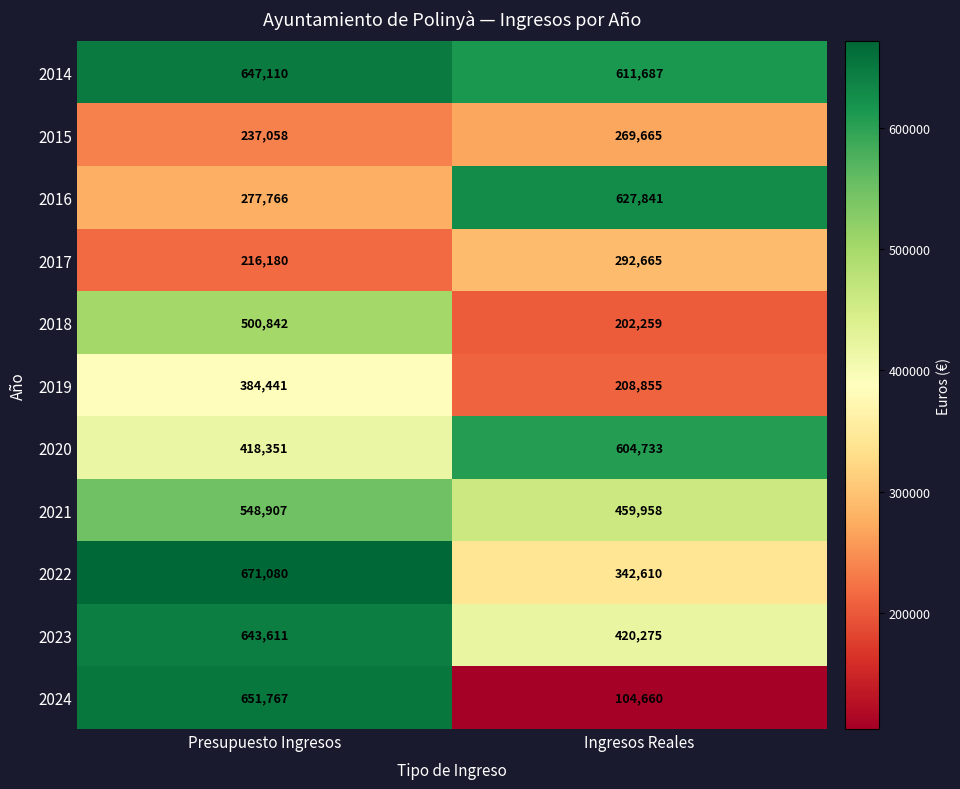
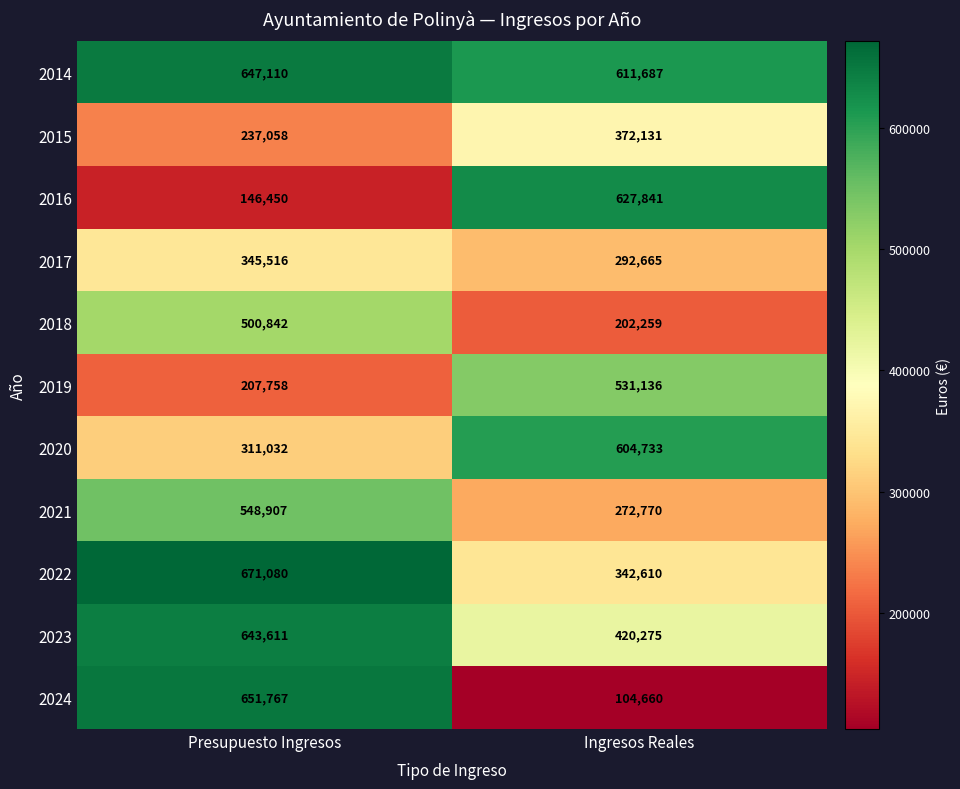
  {
    "2014": {
      "Presupuesto Ingresos": "647,110",
      "Ingresos Reales": "611,687"
    },
    "2015": {
      "Presupuesto Ingresos": "237,058",
-     "Ingresos Reales": "269,665"
+     "Ingresos Reales": "372,131"
    },
    "2016": {
-     "Presupuesto Ingresos": "277,766",
+     "Presupuesto Ingresos": "146,450",
      "Ingresos Reales": "627,841"
    },
    "2017": {
-     "Presupuesto Ingresos": "216,180",
+     "Presupuesto Ingresos": "345,516",
      "Ingresos Reales": "292,665"
    },
    "2018": {
      "Presupuesto Ingresos": "500,842",
      "Ingresos Reales": "202,259"
    },
    "2019": {
-     "Presupuesto Ingresos": "384,441",
-     "Ingresos Reales": "208,855"
+     "Presupuesto Ingresos": "207,758",
+     "Ingresos Reales": "531,136"
    },
    "2020": {
-     "Presupuesto Ingresos": "418,351",
+     "Presupuesto Ingresos": "311,032",
      "Ingresos Reales": "604,733"
    },
    "2021": {
      "Presupuesto Ingresos": "548,907",
-     "Ingresos Reales": "459,958"
+     "Ingresos Reales": "272,770"
    },
    "2022": {
      "Presupuesto Ingresos": "671,080",
      "Ingresos Reales": "342,610"
    },
    "2023": {
      "Presupuesto Ingresos": "643,611",
      "Ingresos Reales": "420,275"
    },
    "2024": {
      "Presupuesto Ingresos": "651,767",
      "Ingresos Reales": "104,660"
    }
  }
